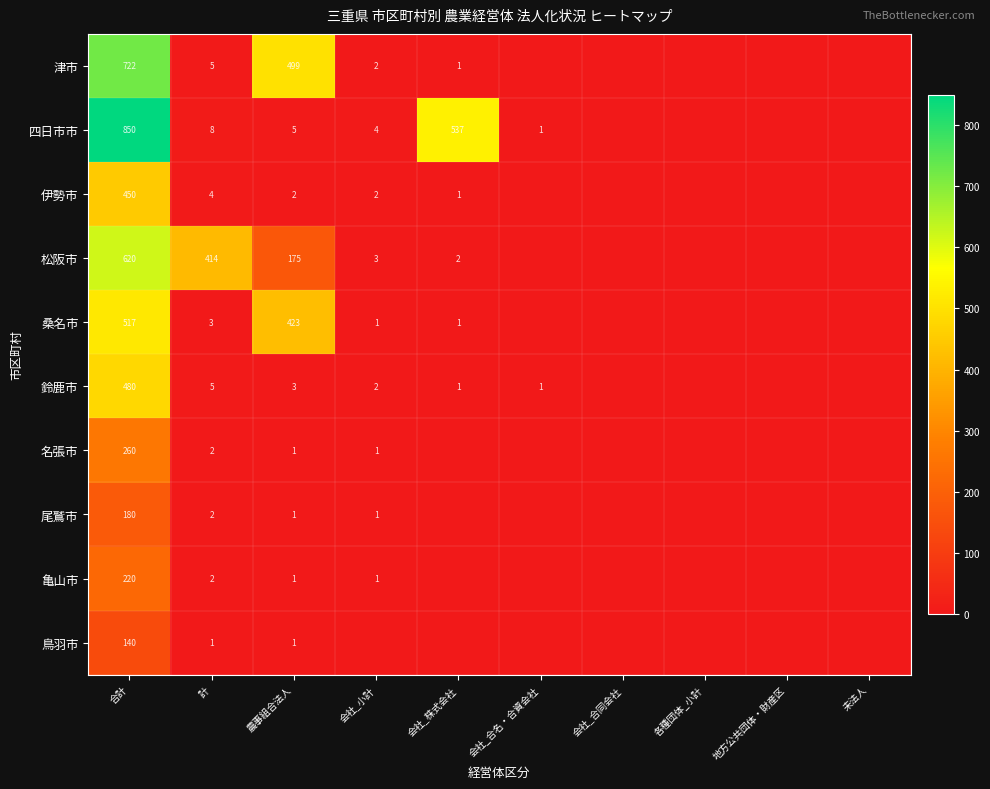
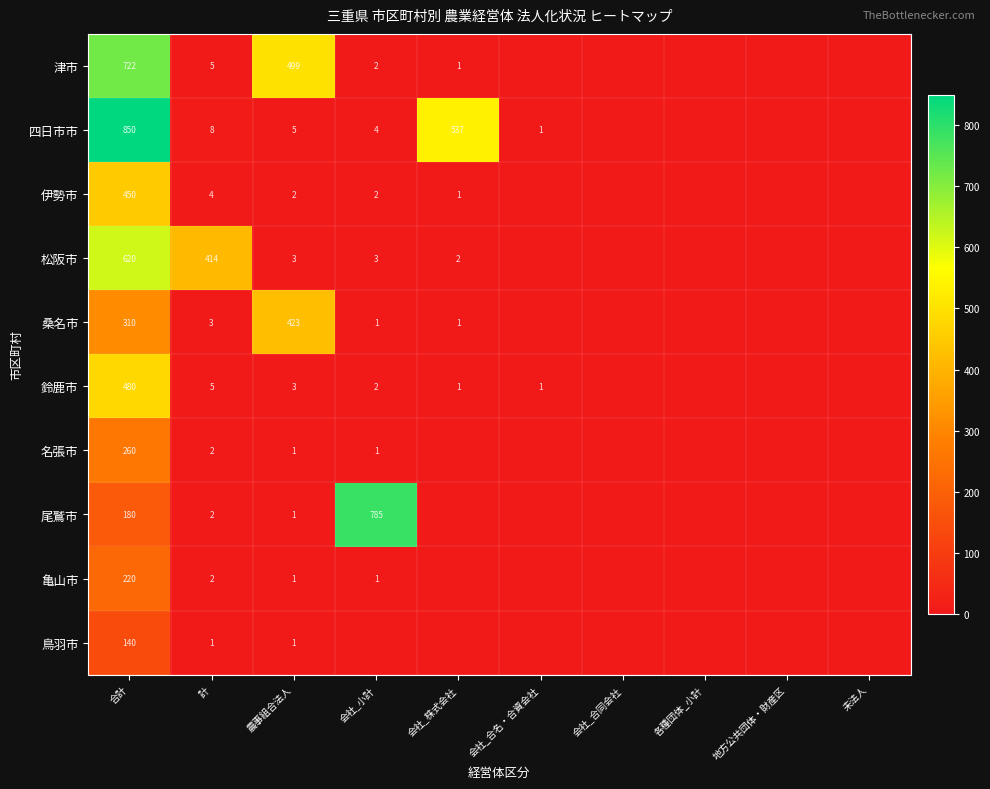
  {
    "津市": {
      "合計": 722,
      "計": 5,
      "農事組合法人": 499,
      "会社_小計": 2,
      "会社_株式会社": 1
    },
    "四日市市": {
      "合計": 850,
      "計": 8,
      "農事組合法人": 5,
      "会社_小計": 4,
      "会社_株式会社": 537,
      "会社_合名・合資会社": 1
    },
    "伊勢市": {
      "合計": 450,
      "計": 4,
      "農事組合法人": 2,
      "会社_小計": 2,
      "会社_株式会社": 1
    },
    "松阪市": {
      "合計": 620,
      "計": 414,
-     "農事組合法人": 175,
+     "農事組合法人": 3,
      "会社_小計": 3,
      "会社_株式会社": 2
    },
    "桑名市": {
-     "合計": 517,
+     "合計": 310,
      "計": 3,
      "農事組合法人": 423,
      "会社_小計": 1,
      "会社_株式会社": 1
    },
    "鈴鹿市": {
      "合計": 480,
      "計": 5,
      "農事組合法人": 3,
      "会社_小計": 2,
      "会社_株式会社": 1,
      "会社_合名・合資会社": 1
    },
    "名張市": {
      "合計": 260,
      "計": 2,
      "農事組合法人": 1,
      "会社_小計": 1
    },
    "尾鷲市": {
      "合計": 180,
      "計": 2,
      "農事組合法人": 1,
-     "会社_小計": 1
+     "会社_小計": 785
    },
    "亀山市": {
      "合計": 220,
      "計": 2,
      "農事組合法人": 1,
      "会社_小計": 1
    },
    "鳥羽市": {
      "合計": 140,
      "計": 1,
      "農事組合法人": 1
    }
  }
